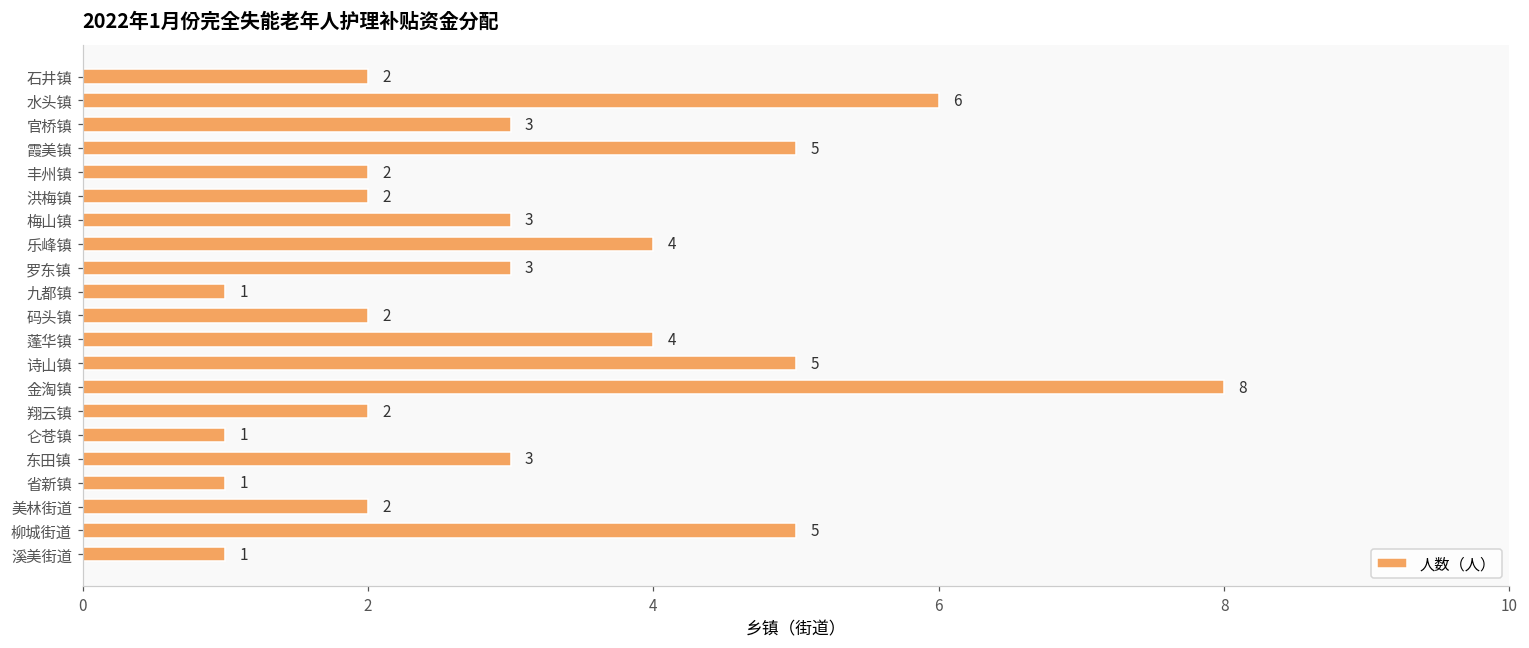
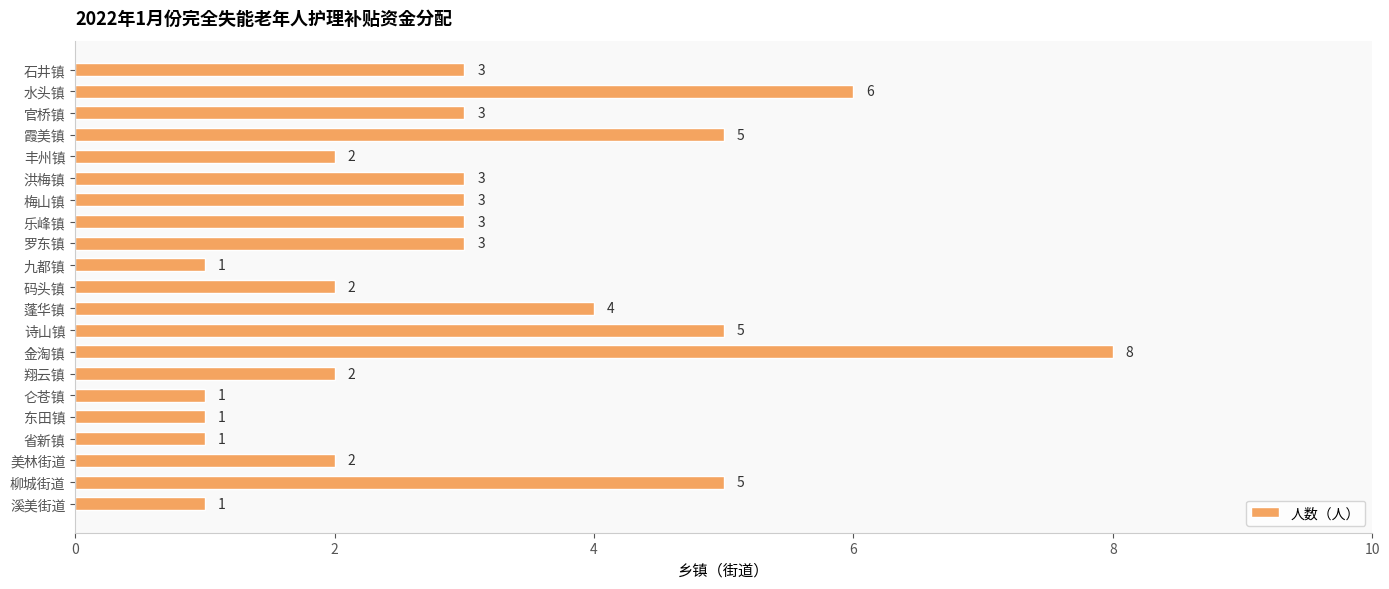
  {
-   "石井镇": 2,
+   "石井镇": 3,
    "水头镇": 6,
    "官桥镇": 3,
    "霞美镇": 5,
    "丰州镇": 2,
-   "洪梅镇": 2,
+   "洪梅镇": 3,
    "梅山镇": 3,
-   "乐峰镇": 4,
+   "乐峰镇": 3,
    "罗东镇": 3,
    "九都镇": 1,
    "码头镇": 2,
    "蓬华镇": 4,
    "诗山镇": 5,
    "金淘镇": 8,
    "翔云镇": 2,
    "仑苍镇": 1,
-   "东田镇": 3,
+   "东田镇": 1,
    "省新镇": 1,
    "美林街道": 2,
    "柳城街道": 5,
    "溪美街道": 1
  }
